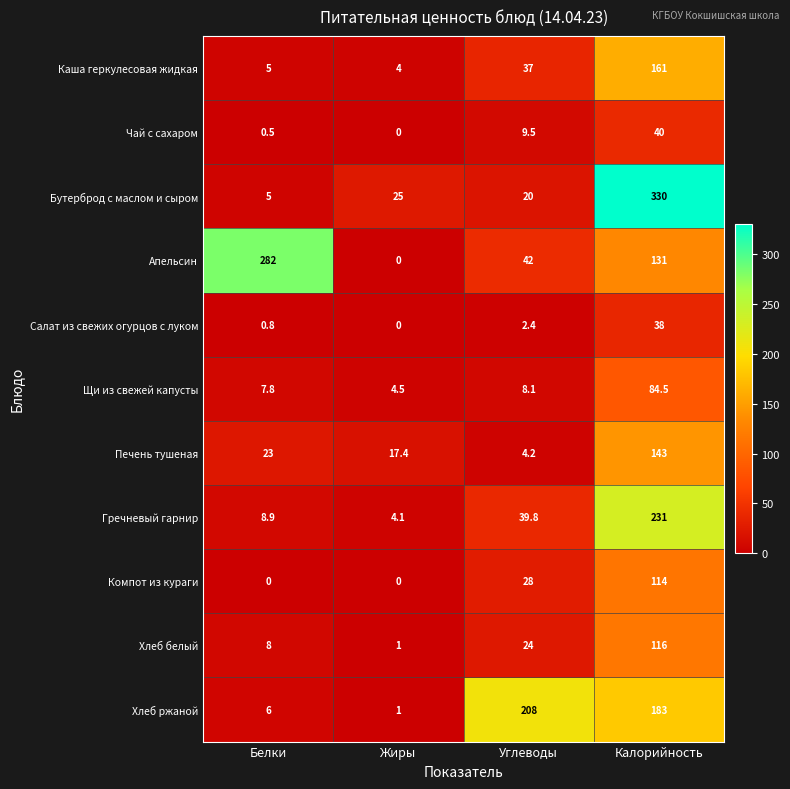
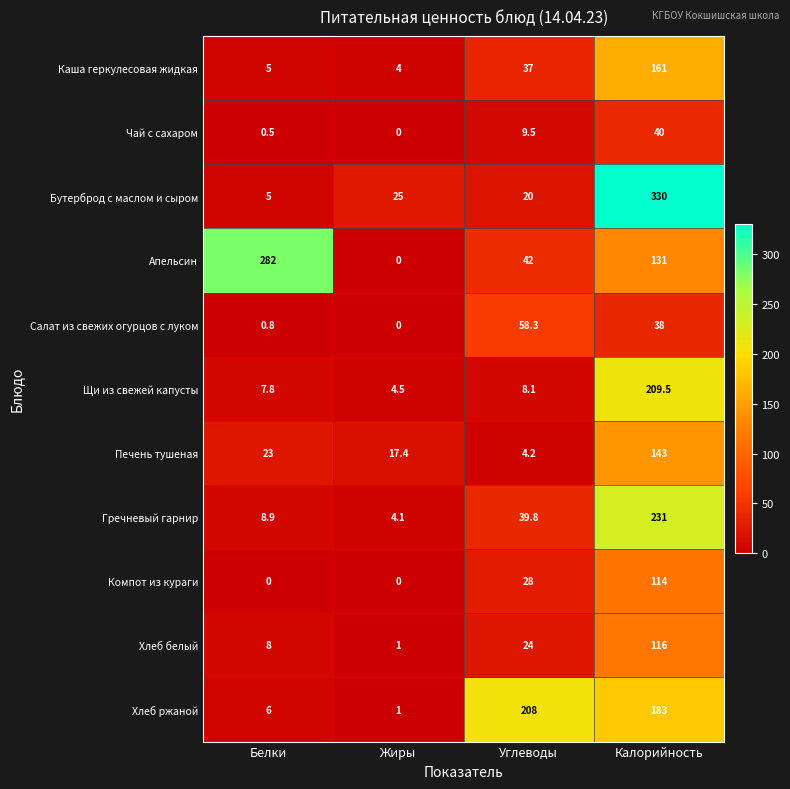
  {
    "Каша геркулесовая жидкая": {
      "Белки": 5,
      "Жиры": 4,
      "Углеводы": 37,
      "Калорийность": 161
    },
    "Чай с сахаром": {
      "Белки": 0.5,
      "Жиры": 0,
      "Углеводы": 9.5,
      "Калорийность": 40
    },
    "Бутерброд с маслом и сыром": {
      "Белки": 5,
      "Жиры": 25,
      "Углеводы": 20,
      "Калорийность": 330
    },
    "Апельсин": {
      "Белки": 282,
      "Жиры": 0,
      "Углеводы": 42,
      "Калорийность": 131
    },
    "Салат из свежих огурцов с луком": {
      "Белки": 0.8,
      "Жиры": 0,
-     "Углеводы": 2.4,
+     "Углеводы": 58.3,
      "Калорийность": 38
    },
    "Щи из свежей капусты": {
      "Белки": 7.8,
      "Жиры": 4.5,
      "Углеводы": 8.1,
-     "Калорийность": 84.5
+     "Калорийность": 209.5
    },
    "Печень тушеная": {
      "Белки": 23,
      "Жиры": 17.4,
      "Углеводы": 4.2,
      "Калорийность": 143
    },
    "Гречневый гарнир": {
      "Белки": 8.9,
      "Жиры": 4.1,
      "Углеводы": 39.8,
      "Калорийность": 231
    },
    "Компот из кураги": {
      "Белки": 0,
      "Жиры": 0,
      "Углеводы": 28,
      "Калорийность": 114
    },
    "Хлеб белый": {
      "Белки": 8,
      "Жиры": 1,
      "Углеводы": 24,
      "Калорийность": 116
    },
    "Хлеб ржаной": {
      "Белки": 6,
      "Жиры": 1,
      "Углеводы": 208,
      "Калорийность": 183
    }
  }
